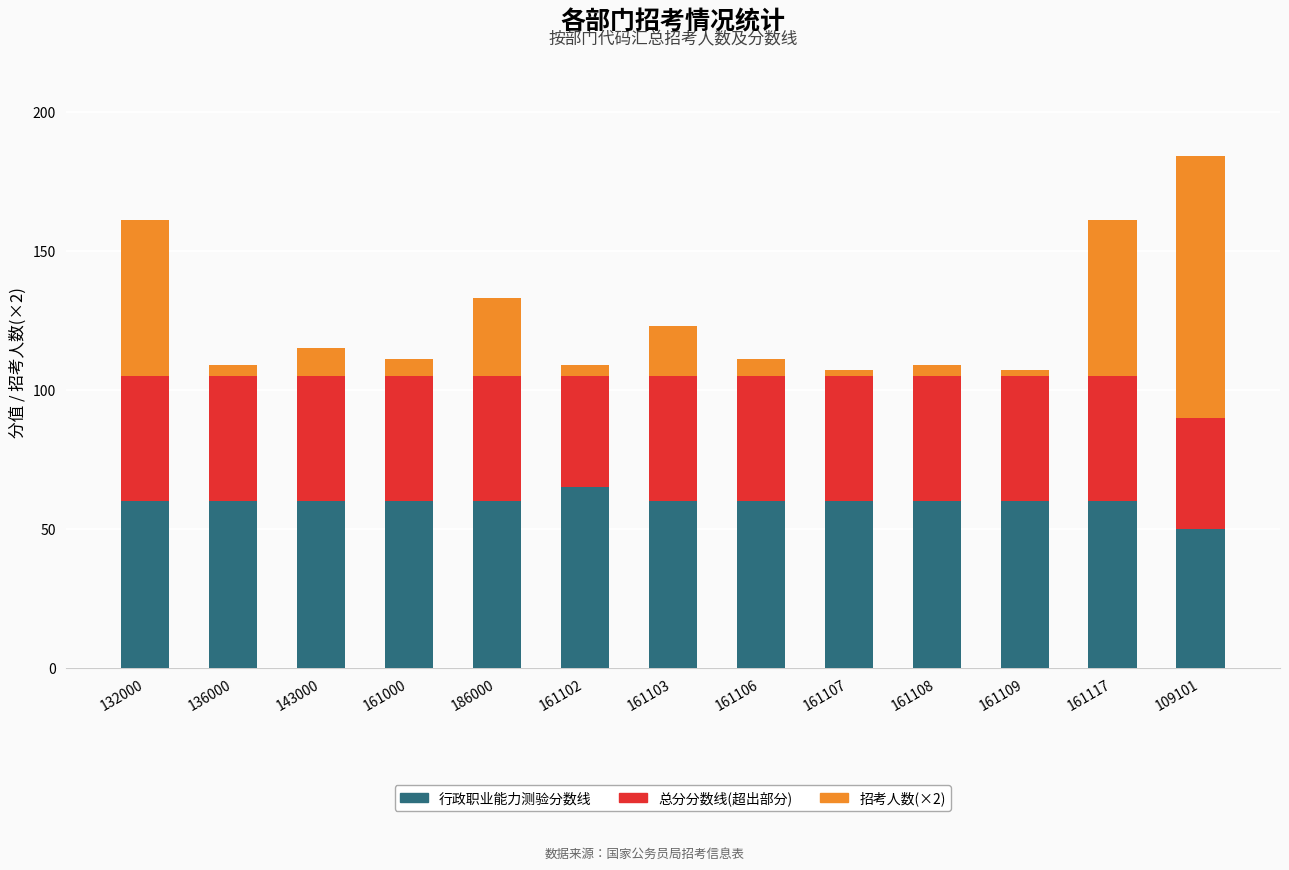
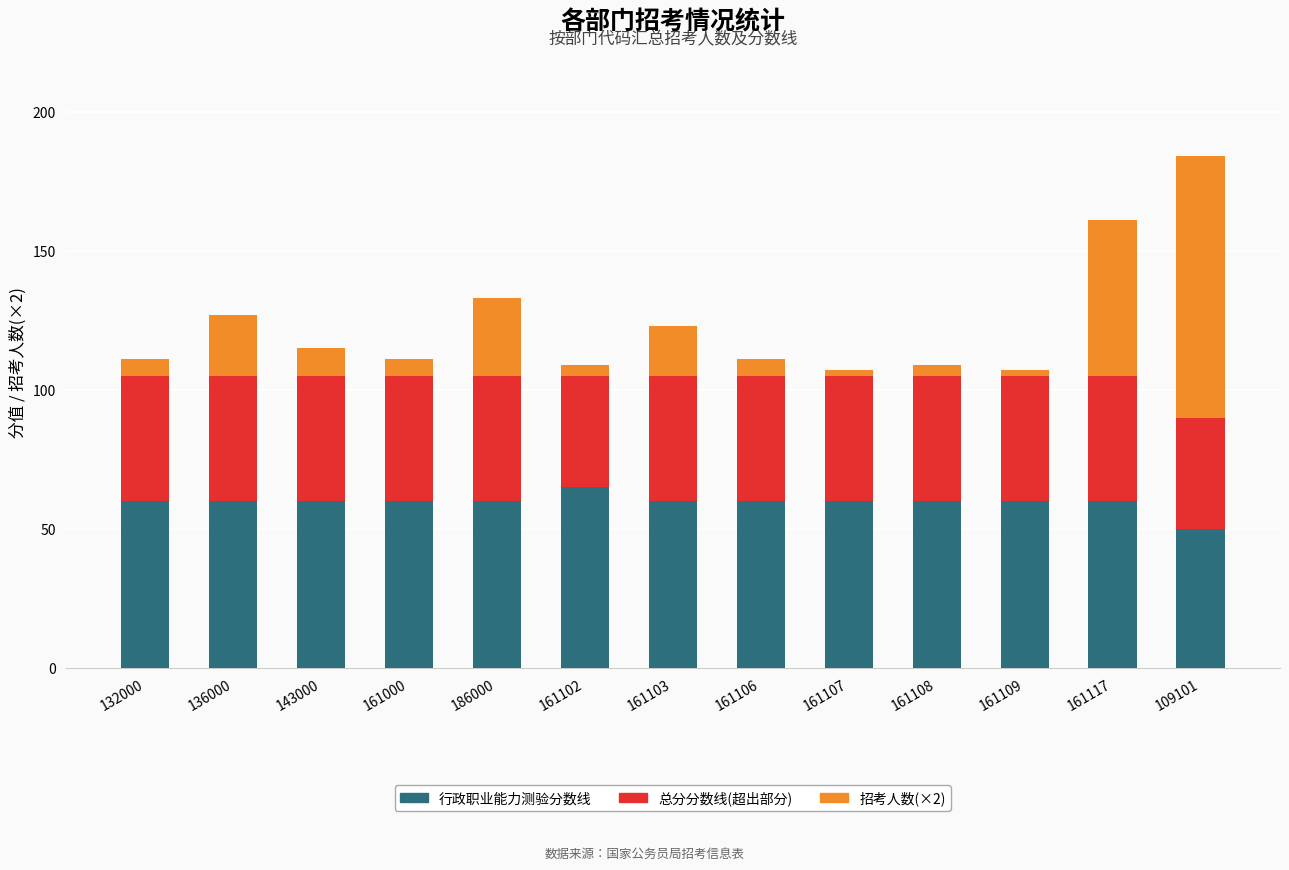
  {
    "行政职业能力测验分数线": {
      "132000": 60,
      "136000": 60,
      "143000": 60,
      "161000": 60,
      "186000": 60,
      "161102": 65,
      "161103": 60,
      "161106": 60,
      "161107": 60,
      "161108": 60,
      "161109": 60,
      "161117": 60,
      "109101": 50
    },
    "招考人数(×2)": {
-     "132000": 56,
-     "136000": 4,
+     "132000": 6,
+     "136000": 22,
      "143000": 10,
      "161000": 6,
      "186000": 28,
      "161102": 4,
      "161103": 18,
      "161106": 6,
      "161107": 2,
      "161108": 4,
      "161109": 2,
      "161117": 56,
      "109101": 94
    }
  }
